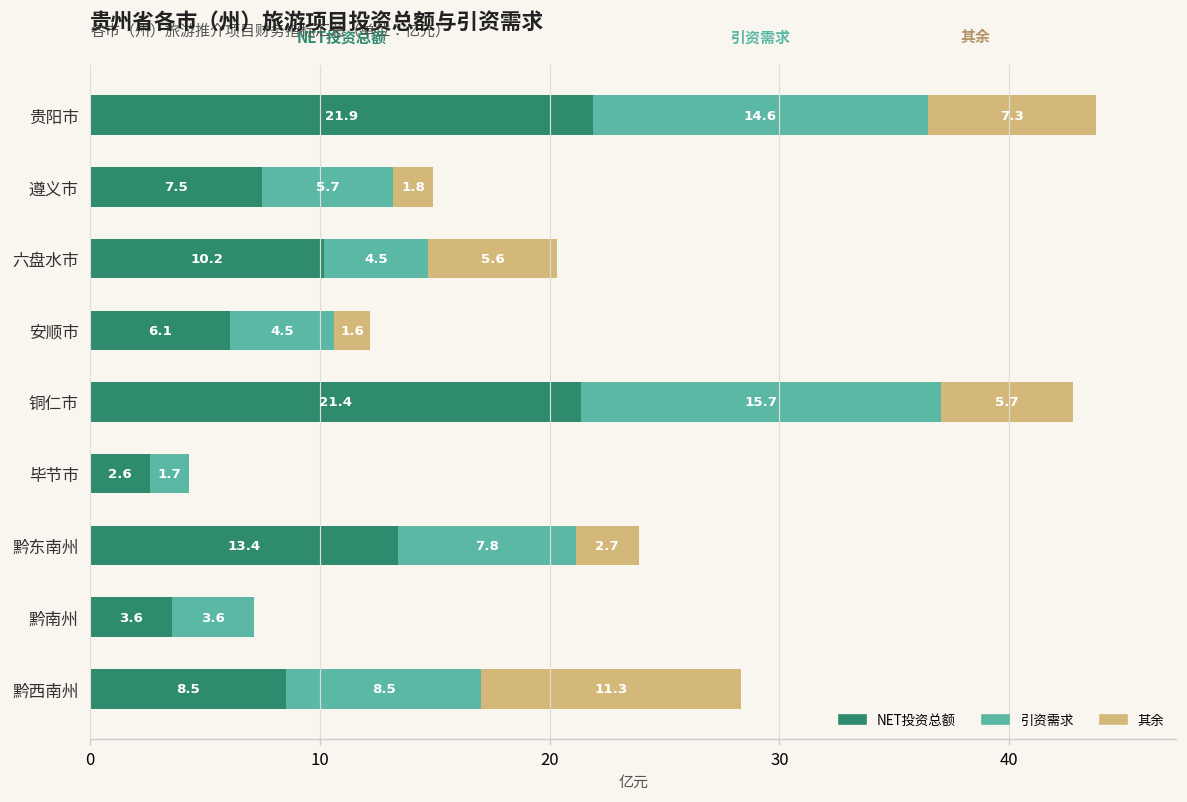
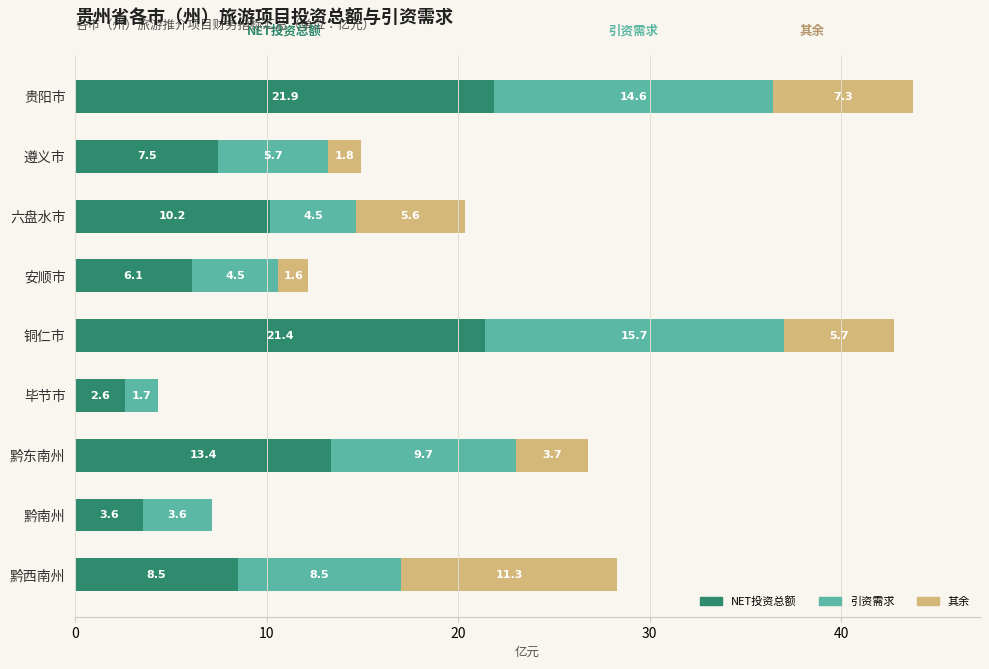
  {
    "NET投资总额": {
      "贵阳市": 21.9,
      "遵义市": 7.5,
      "六盘水市": 10.2,
      "安顺市": 6.1,
      "铜仁市": 21.4,
      "毕节市": 2.6,
      "黔东南州": 13.4,
      "黔南州": 3.6,
      "黔西南州": 8.5
    },
    "引资需求": {
      "贵阳市": 14.6,
      "遵义市": 5.7,
      "六盘水市": 4.5,
      "安顺市": 4.5,
      "铜仁市": 15.7,
      "毕节市": 1.7,
-     "黔东南州": 7.8,
+     "黔东南州": 9.7,
      "黔南州": 3.6,
      "黔西南州": 8.5
    },
    "其余": {
      "贵阳市": 7.3,
      "遵义市": 1.8,
      "六盘水市": 5.6,
      "安顺市": 1.6,
      "铜仁市": 5.7,
-     "黔东南州": 2.7,
+     "黔东南州": 3.7,
      "黔西南州": 11.3
    }
  }
